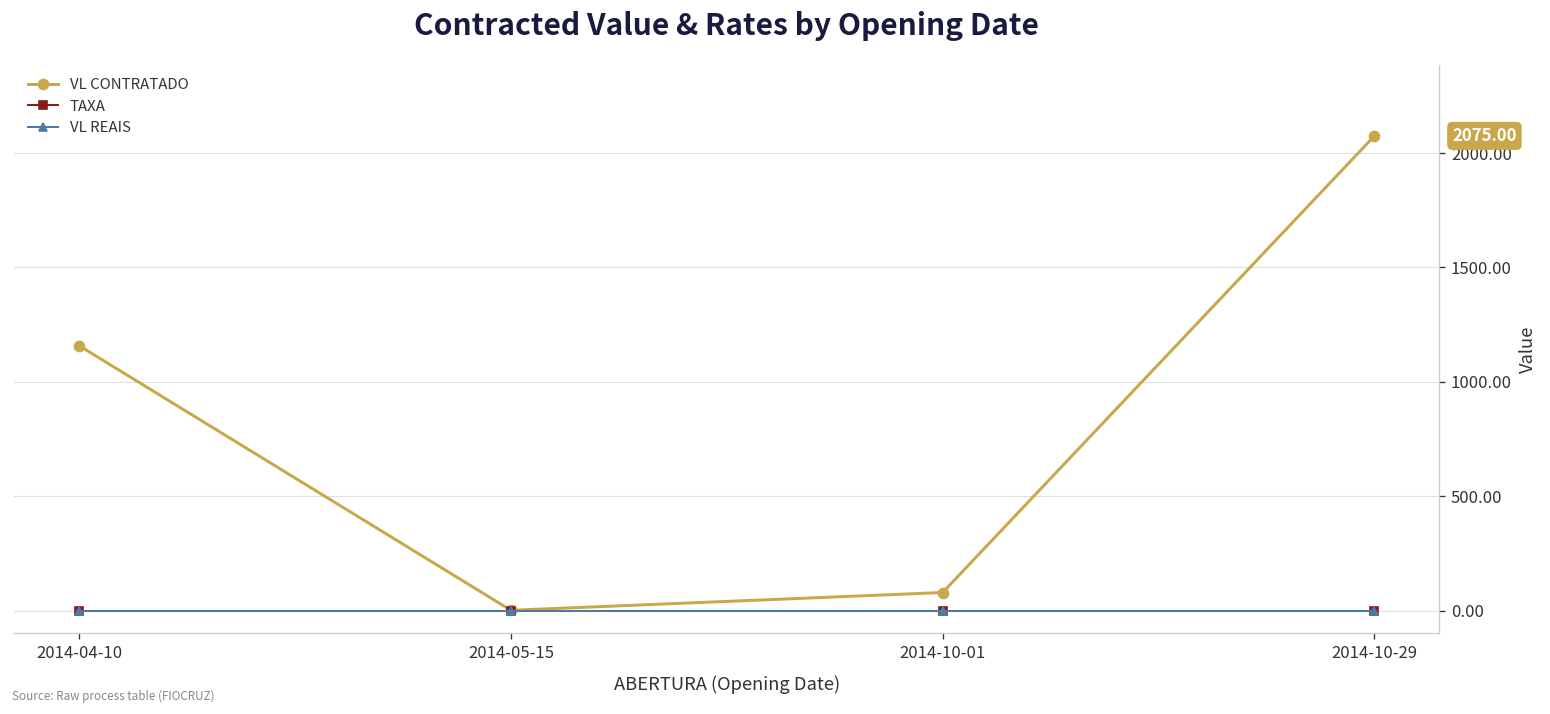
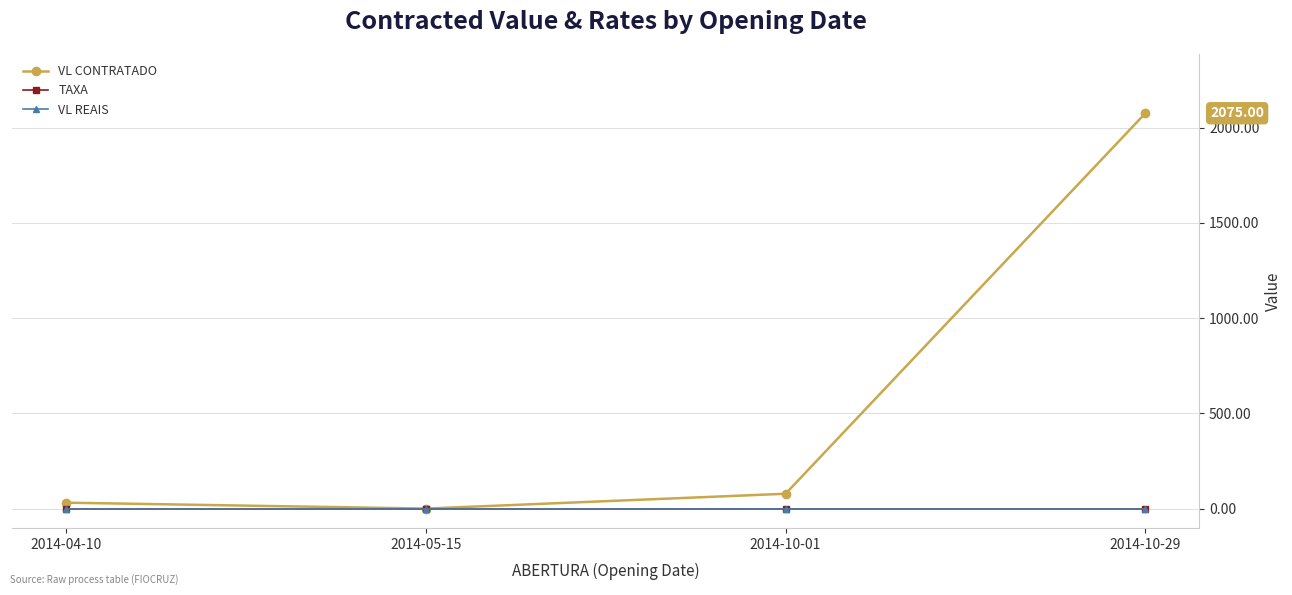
  {
    "VL CONTRATADO": {
-     "2014-04-10": 1160,
+     "2014-04-10": 30,
      "2014-10-01": 80,
      "2014-10-29": 2080
    },
    "VL REAIS": {
      "2014-04-10": 0,
      "2014-10-01": 0,
      "2014-10-29": 0
    }
  }
